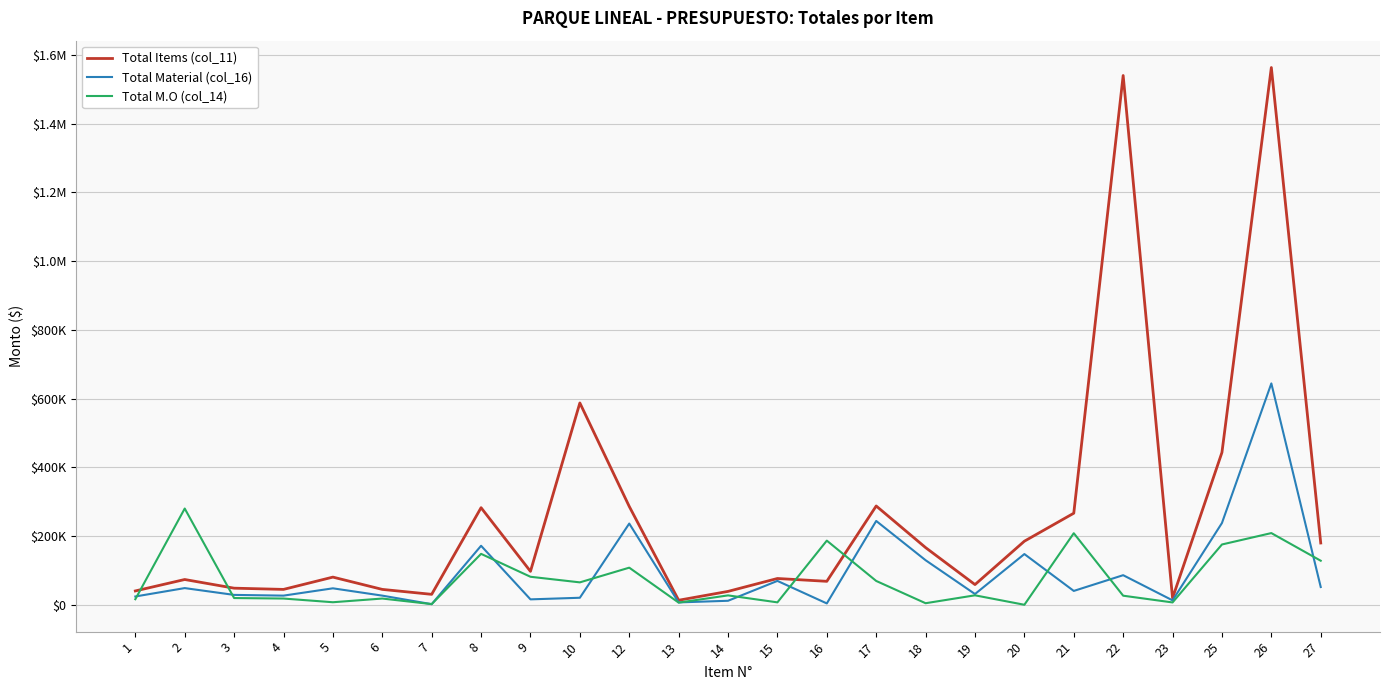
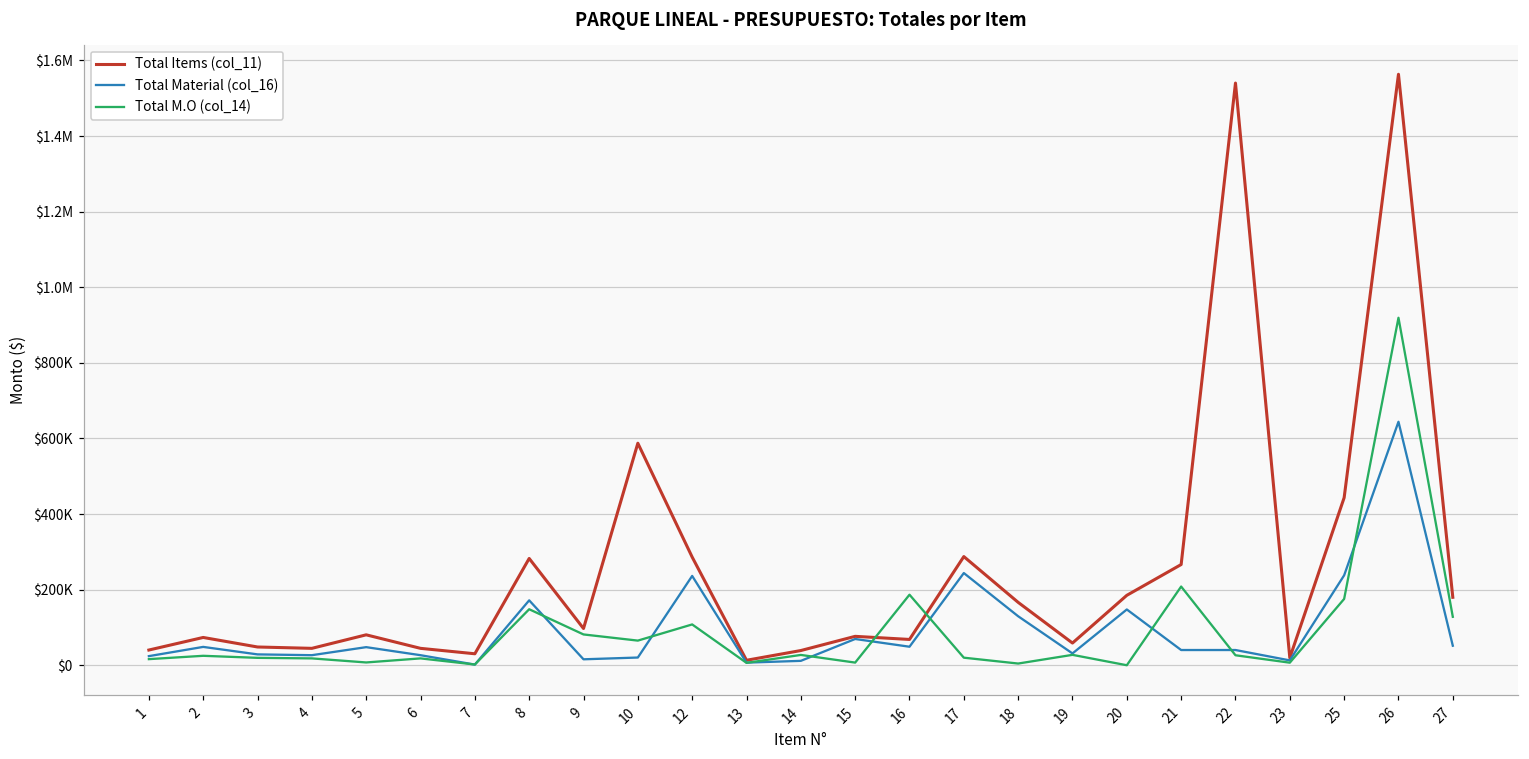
  {
    "Total Items (col_11)": {
      "1": "$40000",
      "2": "$70000",
      "3": "$50000",
      "4": "$40000",
      "5": "$80000",
      "6": "$40000",
      "7": "$30000",
      "8": "$280000",
      "9": "$100000",
      "10": "$590000",
      "12": "$290000",
      "14": "$40000",
      "16": "$70000",
      "17": "$290000",
      "18": "$170000",
      "19": "$60000",
      "20": "$190000",
      "21": "$270000",
      "22": "$1540000",
      "25": "$440000",
      "26": "$1560000",
      "27": "$180000"
    },
    "Total Material (col_16)": {
      "1": "$20000",
      "2": "$50000",
      "3": "$30000",
      "4": "$30000",
      "5": "$50000",
      "6": "$30000",
      "8": "$170000",
      "9": "$20000",
      "10": "$20000",
      "12": "$240000",
      "14": "$10000",
-     "16": "$0",
+     "16": "$50000",
      "17": "$240000",
      "18": "$130000",
      "20": "$150000",
      "21": "$40000",
-     "22": "$90000",
+     "22": "$40000",
      "25": "$240000",
      "26": "$640000",
      "27": "$50000"
    },
    "Total M.O (col_14)": {
      "1": "$20000",
-     "2": "$280000",
+     "2": "$20000",
      "3": "$20000",
      "4": "$20000",
      "5": "$10000",
      "6": "$20000",
      "8": "$150000",
      "9": "$80000",
      "10": "$70000",
      "12": "$110000",
      "14": "$30000",
      "15": "$10000",
      "16": "$190000",
-     "17": "$70000",
+     "17": "$20000",
      "18": "$0",
      "20": "$0",
      "21": "$210000",
      "22": "$30000",
      "25": "$180000",
-     "26": "$210000",
+     "26": "$920000",
      "27": "$130000"
    }
  }
